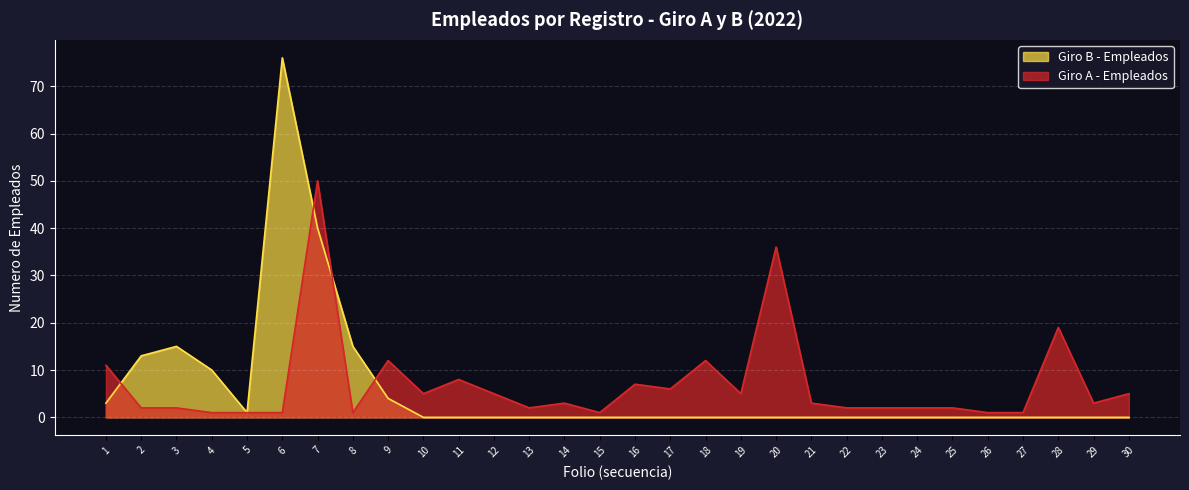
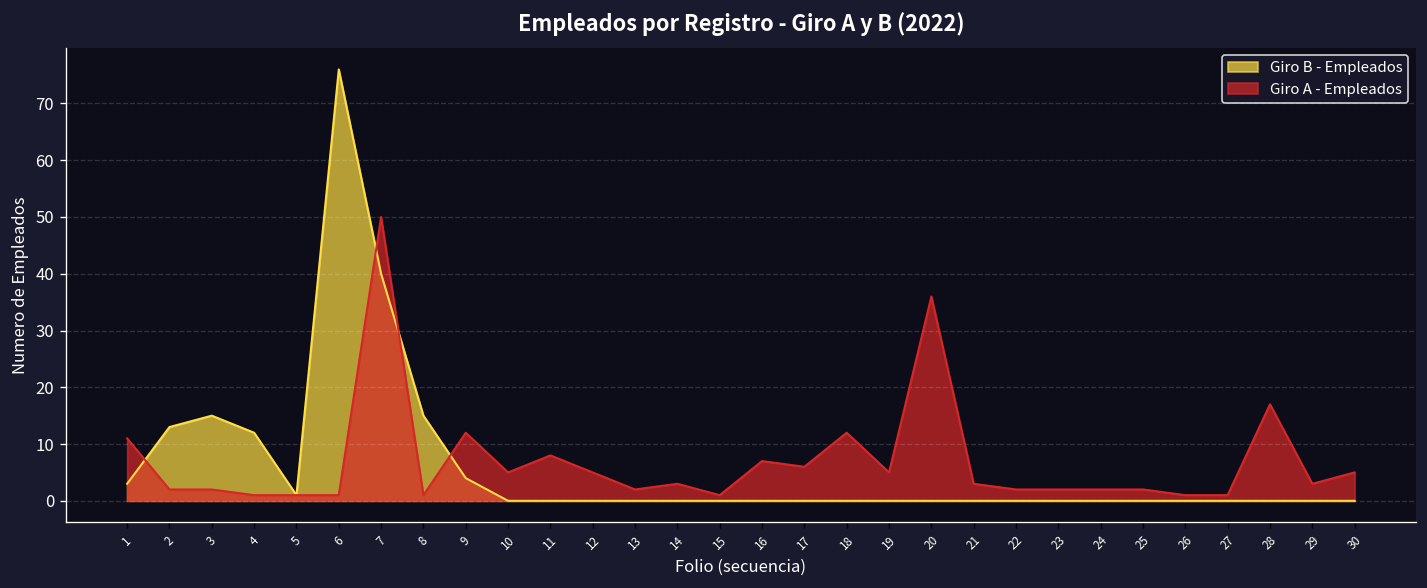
  {
    "Giro B - Empleados": {
      "1": 3,
      "2": 13,
      "3": 15,
-     "4": 10,
+     "4": 12,
      "6": 76,
      "7": 40,
      "8": 15,
      "9": 4,
      "10": 0,
      "11": 0,
      "12": 0,
      "13": 0,
      "14": 0,
      "15": 0,
      "16": 0,
      "17": 0,
      "18": 0,
      "19": 0,
      "20": 0,
      "21": 0,
      "22": 0,
      "23": 0,
      "24": 0,
      "25": 0,
      "26": 0,
      "27": 0,
      "28": 0,
      "29": 0,
      "30": 0
    },
    "Giro A - Empleados": {
      "1": 11,
      "2": 2,
      "3": 2,
      "4": 1,
      "6": 1,
      "7": 50,
      "8": 1,
      "9": 12,
      "10": 5,
      "11": 8,
      "12": 5,
      "13": 2,
      "14": 3,
      "15": 1,
      "16": 7,
      "17": 6,
      "18": 12,
      "19": 5,
      "20": 36,
      "21": 3,
      "22": 2,
      "23": 2,
      "24": 2,
      "25": 2,
      "26": 1,
      "27": 1,
-     "28": 19,
+     "28": 17,
      "29": 3,
      "30": 5
    }
  }
